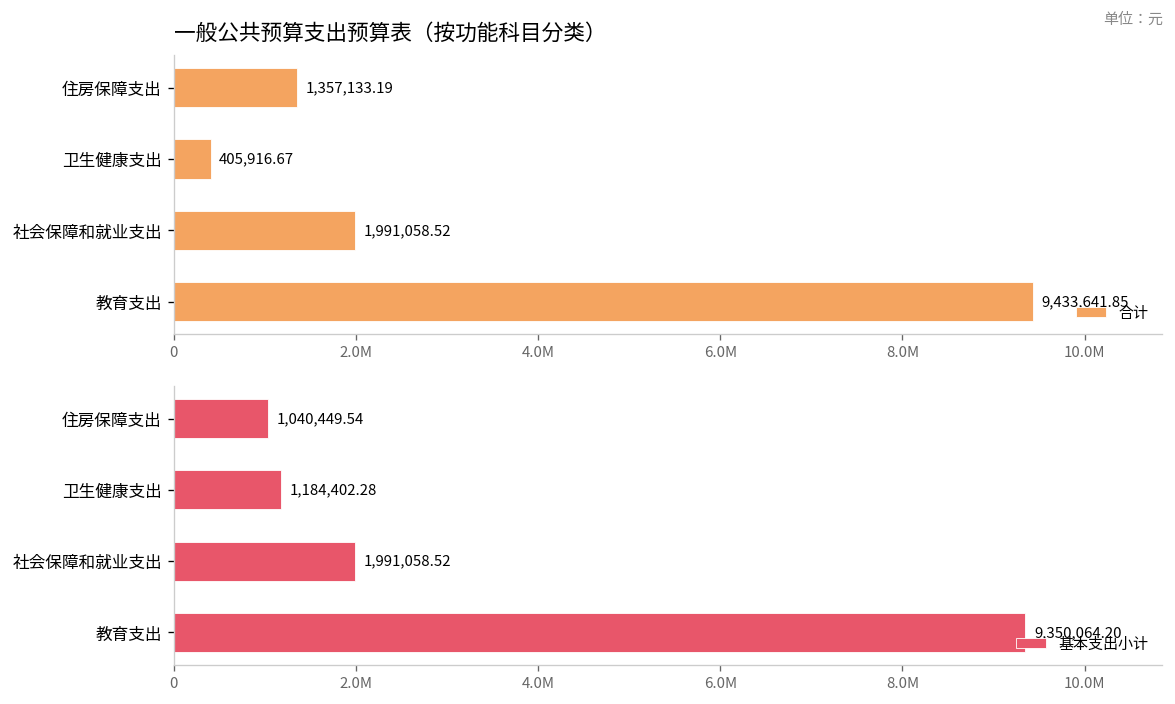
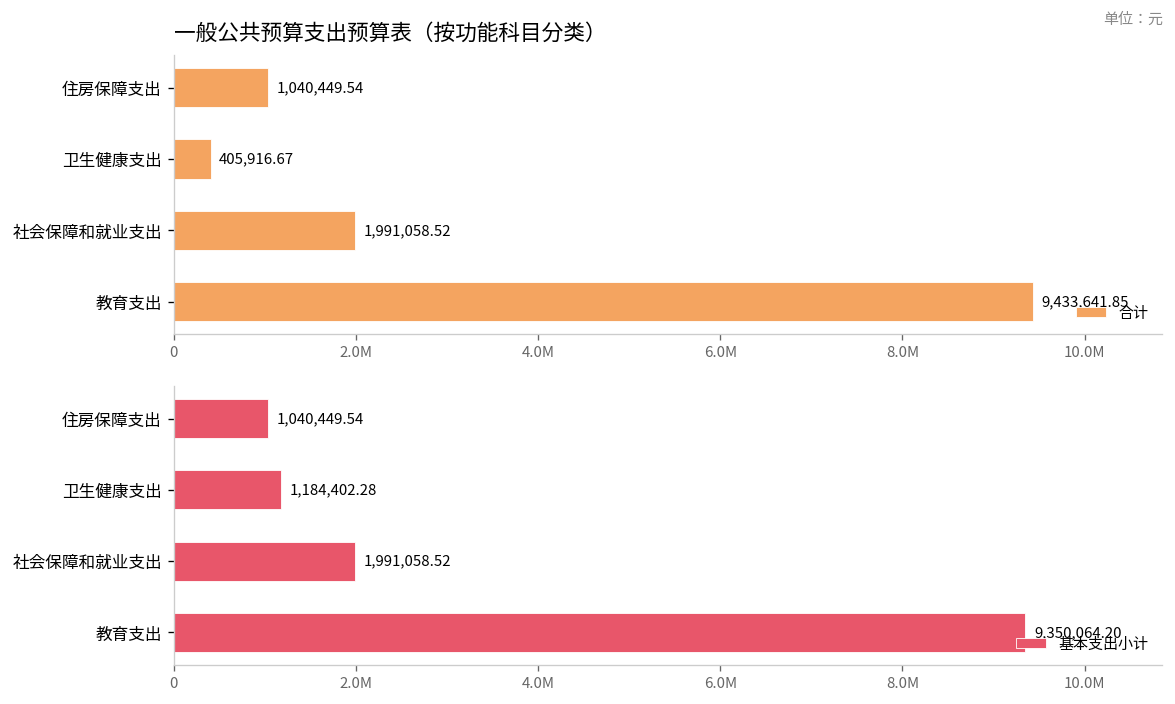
  {
    "一般公共预算支出预算表（按功能科目分类）": {
-     "住房保障支出": "1,357,133.19",
+     "住房保障支出": "1,040,449.54",
      "卫生健康支出": "405,916.67",
      "社会保障和就业支出": "1,991,058.52",
      "教育支出": "9,433,641.85"
    }
  }
